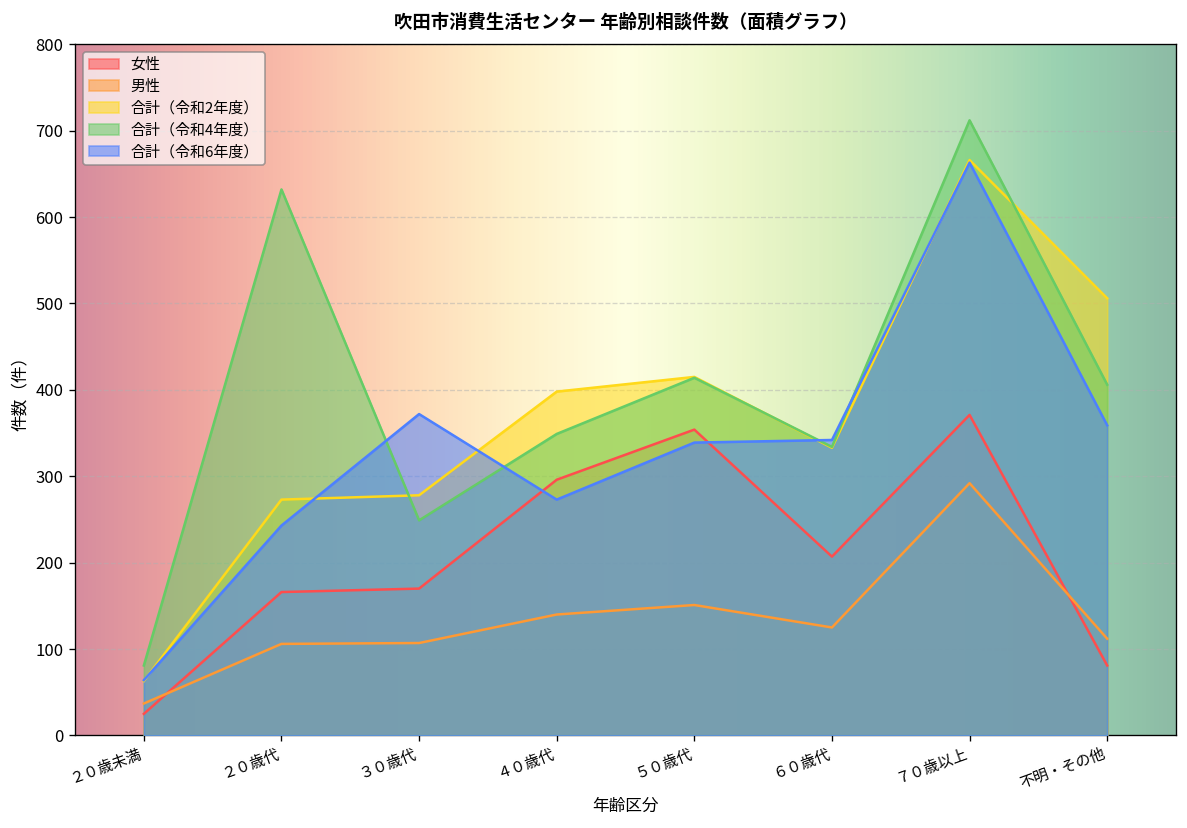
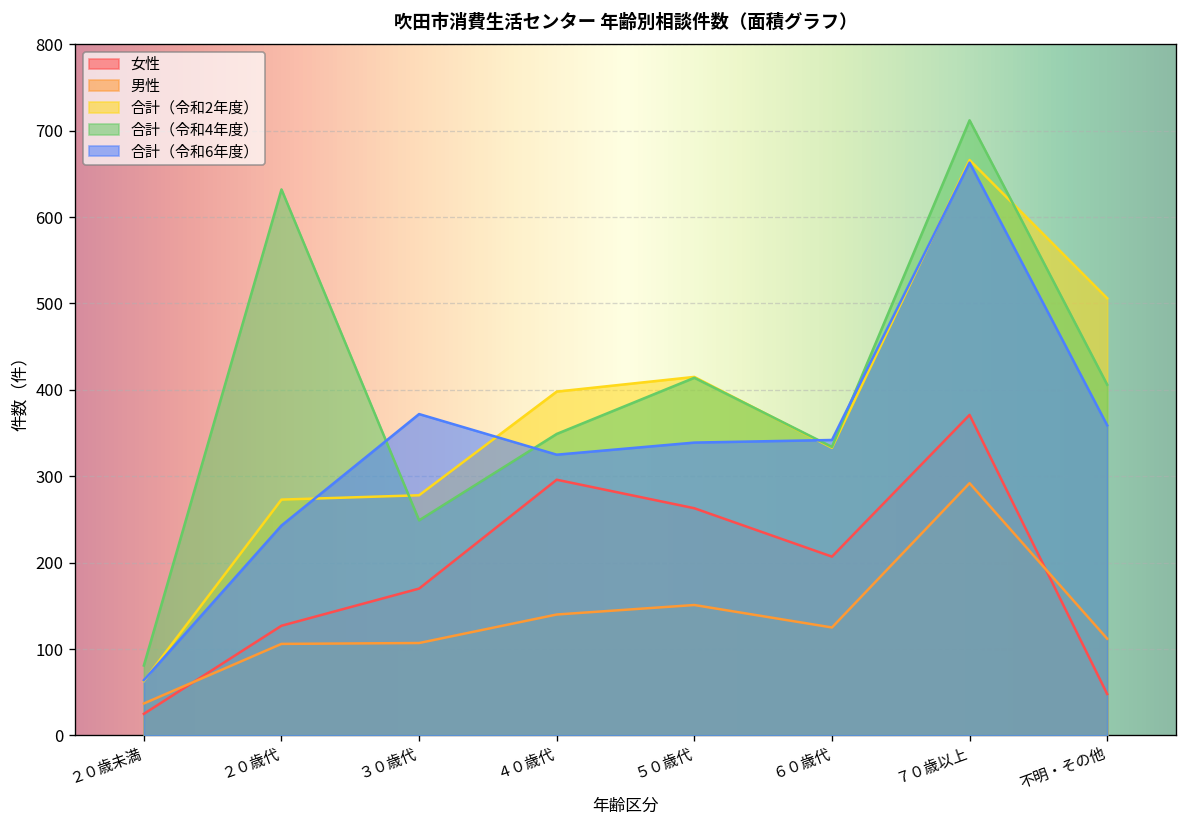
  {
    "女性": {
      "２０歳未満": 30,
-     "２０歳代": 170,
+     "２０歳代": 130,
      "３０歳代": 170,
      "４０歳代": 300,
-     "５０歳代": 350,
+     "５０歳代": 260,
      "６０歳代": 210,
      "７０歳以上": 370,
-     "不明・その他": 80
+     "不明・その他": 50
    },
    "合計（令和4年度）": {
      "２０歳未満": 80,
      "２０歳代": 630,
      "３０歳代": 250,
      "４０歳代": 350,
      "７０歳以上": 710,
      "不明・その他": 410
    },
    "合計（令和6年度）": {
      "２０歳代": 240,
      "３０歳代": 370,
-     "４０歳代": 270,
+     "４０歳代": 330,
      "５０歳代": 340,
      "６０歳代": 340,
      "不明・その他": 360
    }
  }
